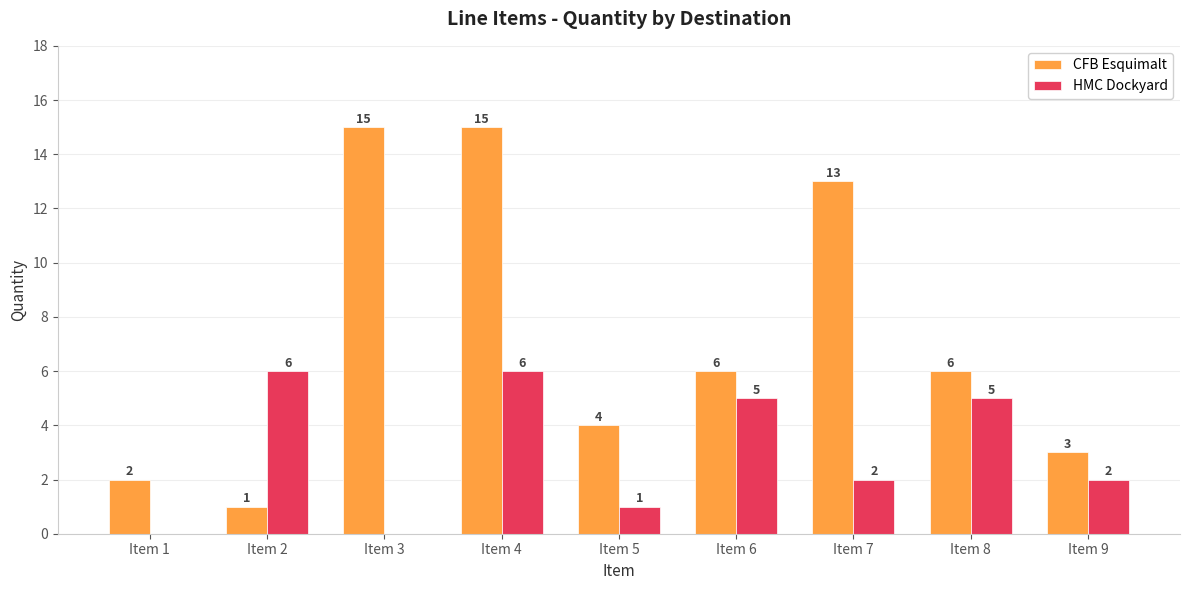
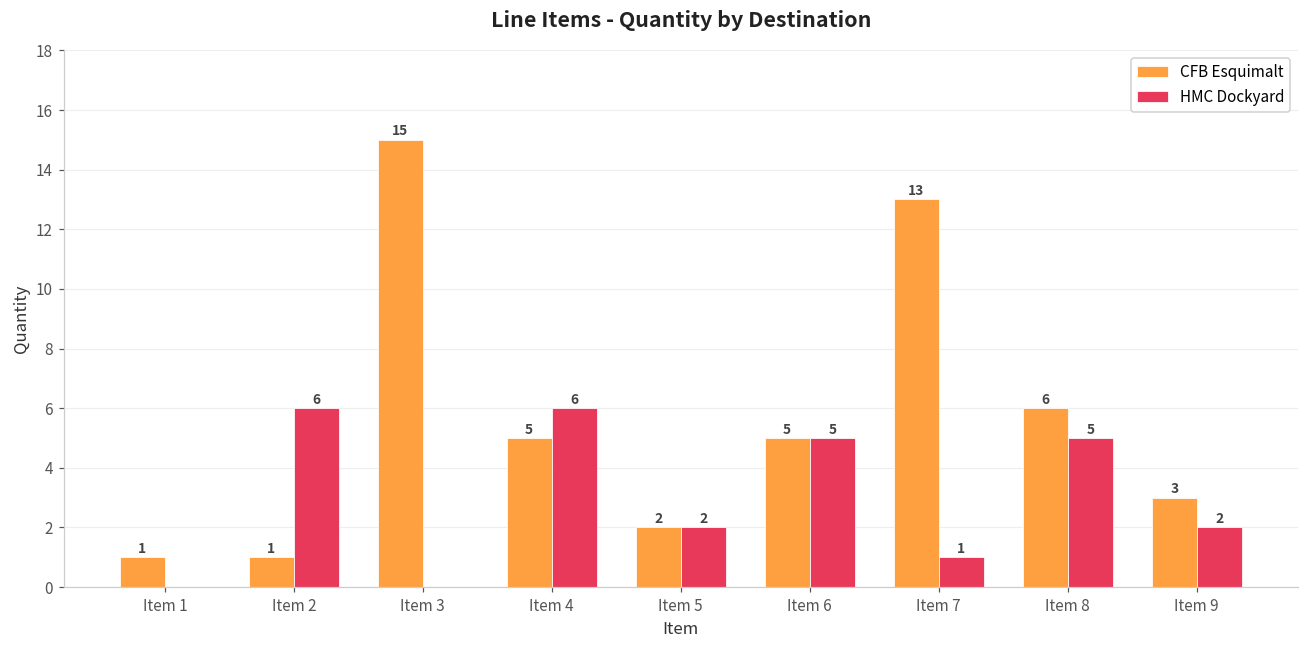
  {
    "CFB Esquimalt": {
-     "Item 1": 2,
+     "Item 1": 1,
      "Item 2": 1,
      "Item 3": 15,
-     "Item 4": 15,
-     "Item 5": 4,
-     "Item 6": 6,
+     "Item 4": 5,
+     "Item 5": 2,
+     "Item 6": 5,
      "Item 7": 13,
      "Item 8": 6,
      "Item 9": 3
    },
    "HMC Dockyard": {
      "Item 2": 6,
      "Item 4": 6,
-     "Item 5": 1,
+     "Item 5": 2,
      "Item 6": 5,
-     "Item 7": 2,
+     "Item 7": 1,
      "Item 8": 5,
      "Item 9": 2
    }
  }
